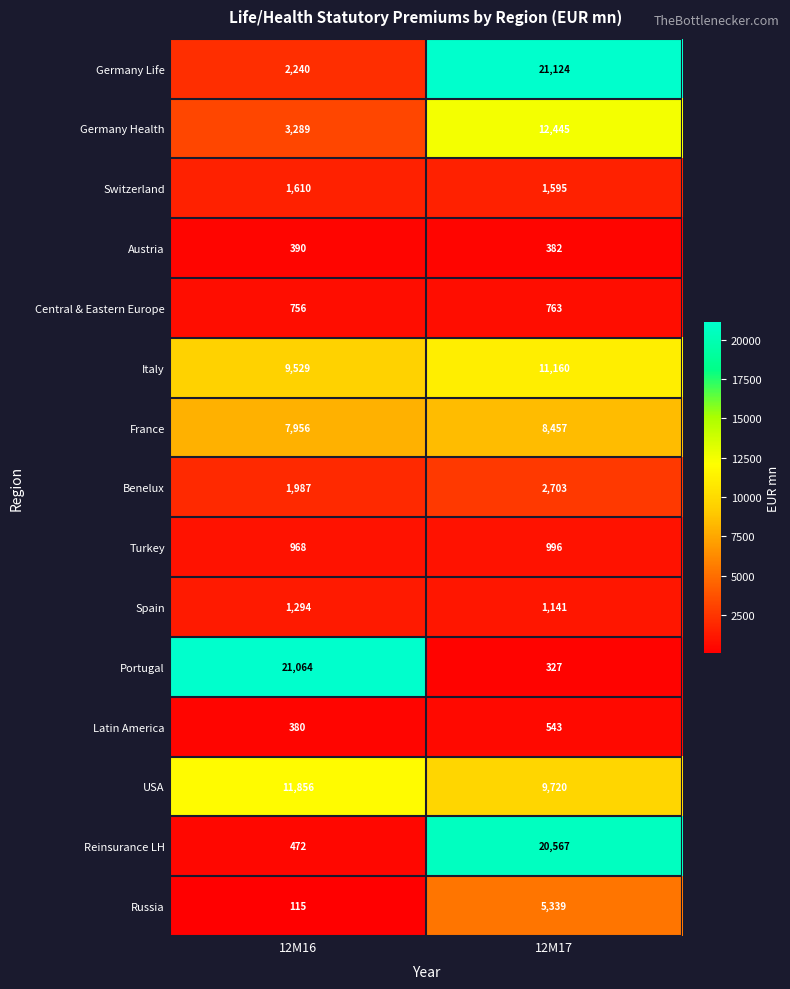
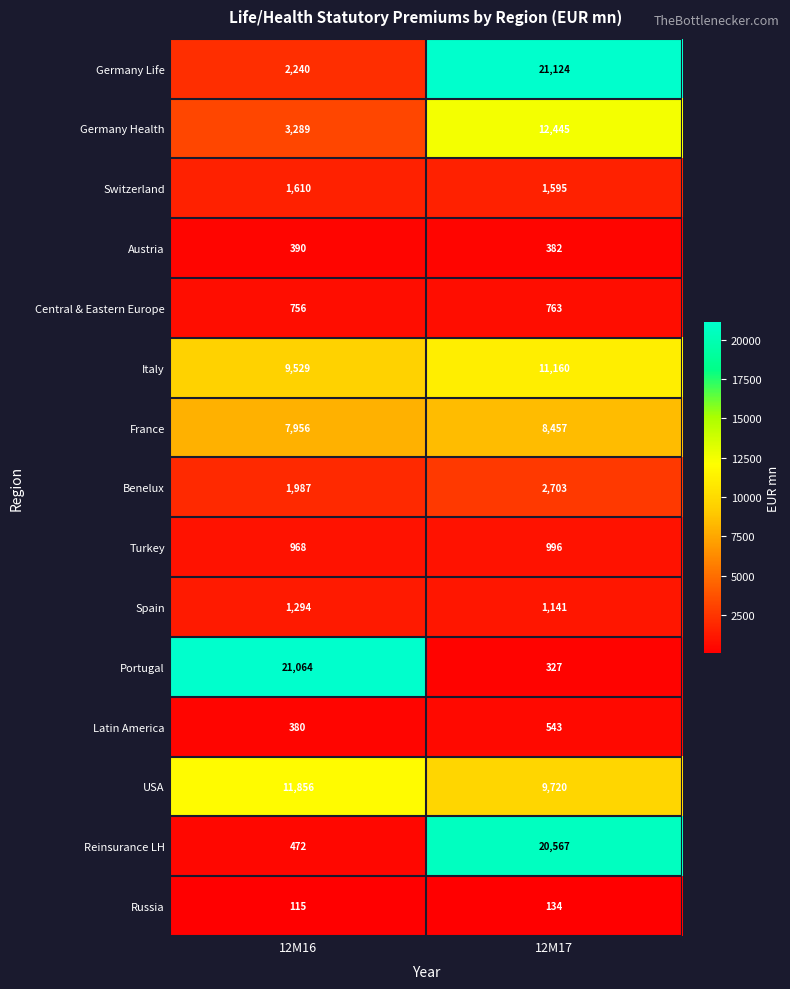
  {
    "Germany Life": {
      "12M16": "2,240",
      "12M17": "21,124"
    },
    "Germany Health": {
      "12M16": "3,289",
      "12M17": "12,445"
    },
    "Switzerland": {
      "12M16": "1,610",
      "12M17": "1,595"
    },
    "Austria": {
      "12M16": "390",
      "12M17": "382"
    },
    "Central & Eastern Europe": {
      "12M16": "756",
      "12M17": "763"
    },
    "Italy": {
      "12M16": "9,529",
      "12M17": "11,160"
    },
    "France": {
      "12M16": "7,956",
      "12M17": "8,457"
    },
    "Benelux": {
      "12M16": "1,987",
      "12M17": "2,703"
    },
    "Turkey": {
      "12M16": "968",
      "12M17": "996"
    },
    "Spain": {
      "12M16": "1,294",
      "12M17": "1,141"
    },
    "Portugal": {
      "12M16": "21,064",
      "12M17": "327"
    },
    "Latin America": {
      "12M16": "380",
      "12M17": "543"
    },
    "USA": {
      "12M16": "11,856",
      "12M17": "9,720"
    },
    "Reinsurance LH": {
      "12M16": "472",
      "12M17": "20,567"
    },
    "Russia": {
      "12M16": "115",
-     "12M17": "5,339"
+     "12M17": "134"
    }
  }
